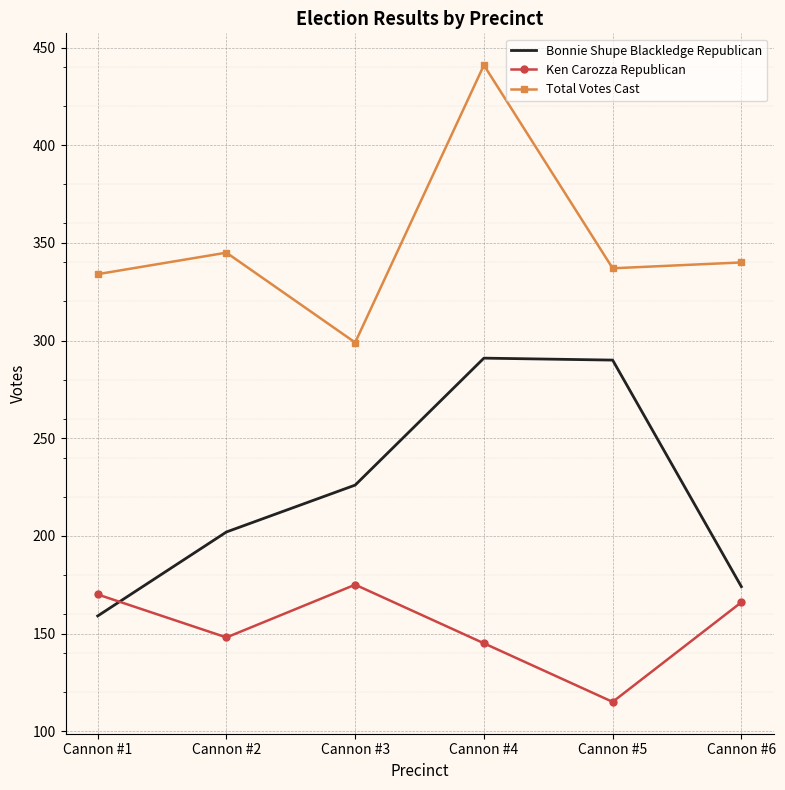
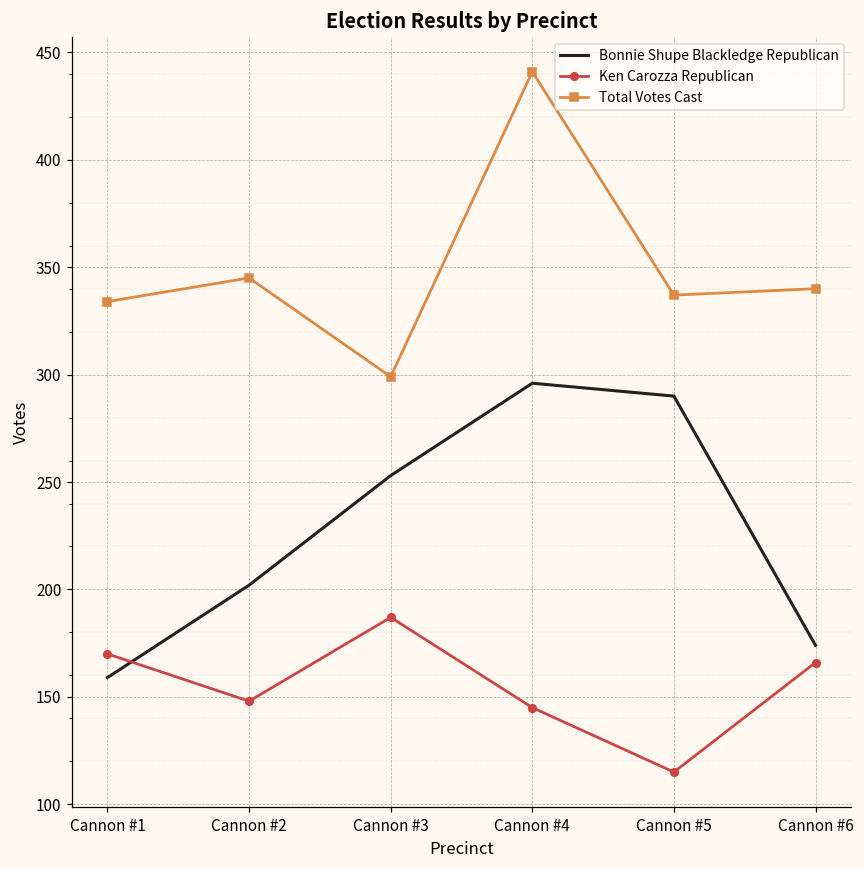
  {
    "Bonnie Shupe Blackledge Republican": {
      "Cannon #1": 159,
      "Cannon #2": 202,
-     "Cannon #3": 226,
-     "Cannon #4": 291,
+     "Cannon #3": 253,
+     "Cannon #4": 296,
      "Cannon #5": 290,
      "Cannon #6": 174
    },
    "Ken Carozza Republican": {
      "Cannon #1": 170,
      "Cannon #2": 148,
-     "Cannon #3": 175,
+     "Cannon #3": 187,
      "Cannon #4": 145,
      "Cannon #5": 115,
      "Cannon #6": 166
    },
    "Total Votes Cast": {
      "Cannon #1": 334,
      "Cannon #2": 345,
      "Cannon #3": 299,
      "Cannon #4": 441,
      "Cannon #5": 337,
      "Cannon #6": 340
    }
  }
